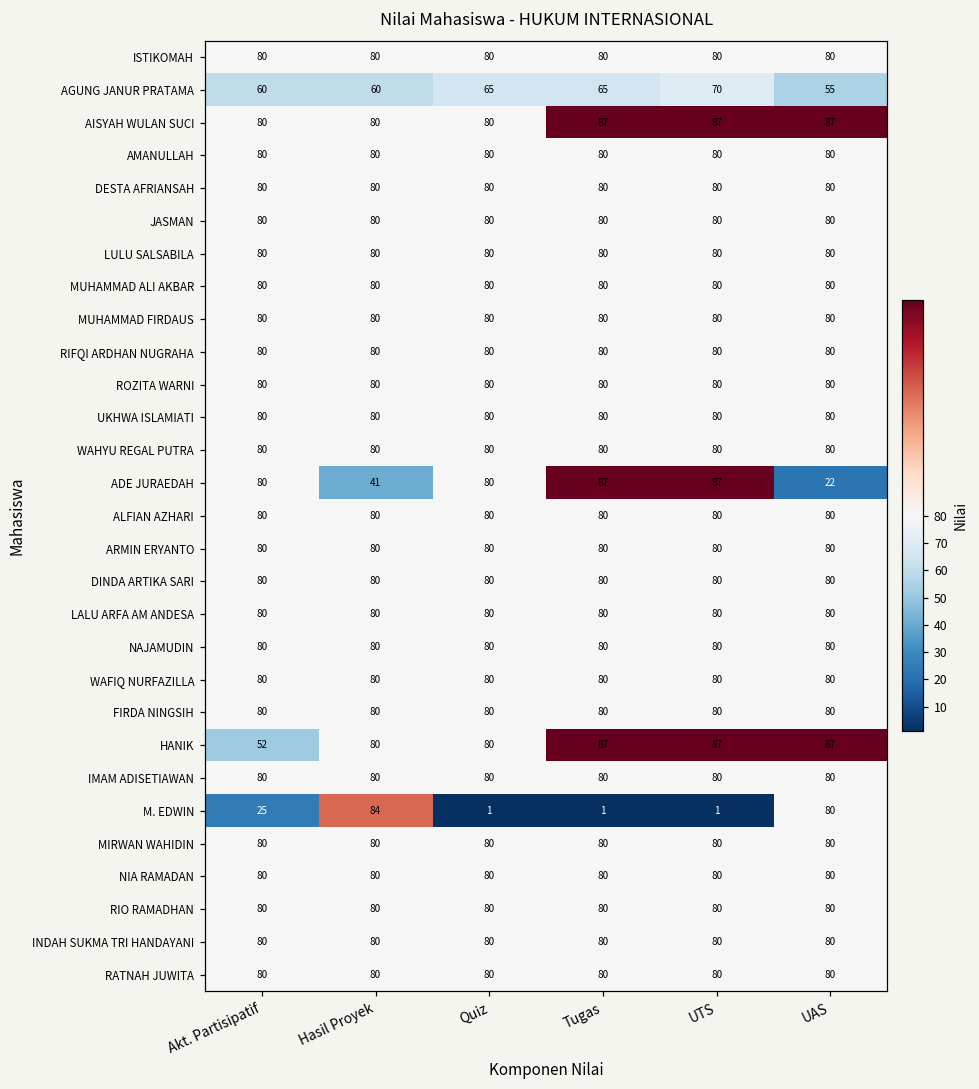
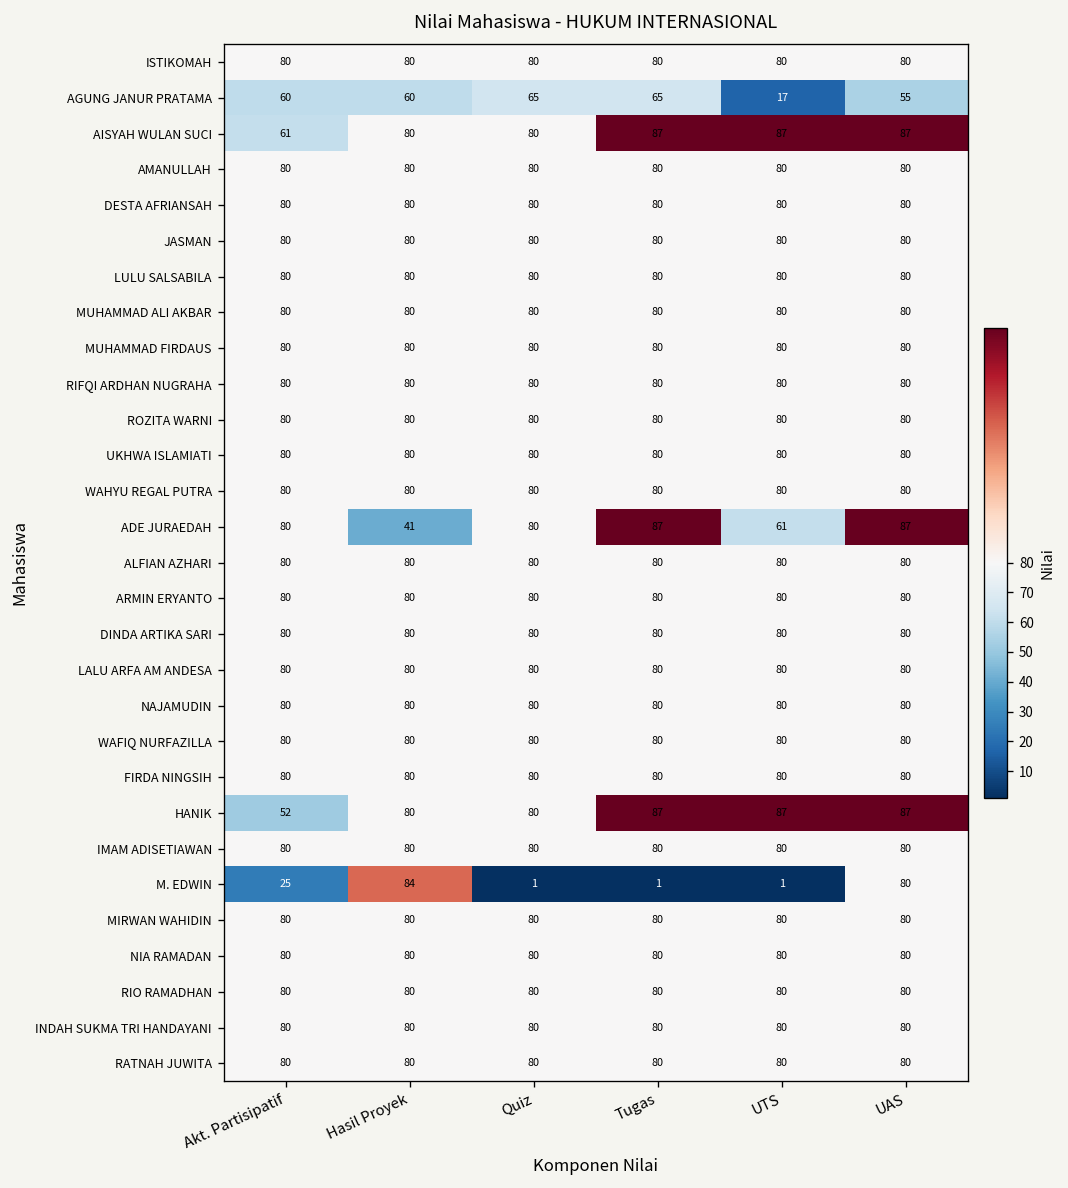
  {
    "ISTIKOMAH": {
      "Akt. Partisipatif": 80,
      "Hasil Proyek": 80,
      "Quiz": 80,
      "Tugas": 80,
      "UTS": 80,
      "UAS": 80
    },
    "AGUNG JANUR PRATAMA": {
      "Akt. Partisipatif": 60,
      "Hasil Proyek": 60,
      "Quiz": 65,
      "Tugas": 65,
-     "UTS": 70,
+     "UTS": 17,
      "UAS": 55
    },
    "AISYAH WULAN SUCI": {
-     "Akt. Partisipatif": 80,
+     "Akt. Partisipatif": 61,
      "Hasil Proyek": 80,
      "Quiz": 80,
      "Tugas": 87,
      "UTS": 87,
      "UAS": 87
    },
    "AMANULLAH": {
      "Akt. Partisipatif": 80,
      "Hasil Proyek": 80,
      "Quiz": 80,
      "Tugas": 80,
      "UTS": 80,
      "UAS": 80
    },
    "DESTA AFRIANSAH": {
      "Akt. Partisipatif": 80,
      "Hasil Proyek": 80,
      "Quiz": 80,
      "Tugas": 80,
      "UTS": 80,
      "UAS": 80
    },
    "JASMAN": {
      "Akt. Partisipatif": 80,
      "Hasil Proyek": 80,
      "Quiz": 80,
      "Tugas": 80,
      "UTS": 80,
      "UAS": 80
    },
    "LULU SALSABILA": {
      "Akt. Partisipatif": 80,
      "Hasil Proyek": 80,
      "Quiz": 80,
      "Tugas": 80,
      "UTS": 80,
      "UAS": 80
    },
    "MUHAMMAD ALI AKBAR": {
      "Akt. Partisipatif": 80,
      "Hasil Proyek": 80,
      "Quiz": 80,
      "Tugas": 80,
      "UTS": 80,
      "UAS": 80
    },
    "MUHAMMAD FIRDAUS": {
      "Akt. Partisipatif": 80,
      "Hasil Proyek": 80,
      "Quiz": 80,
      "Tugas": 80,
      "UTS": 80,
      "UAS": 80
    },
    "RIFQI ARDHAN NUGRAHA": {
      "Akt. Partisipatif": 80,
      "Hasil Proyek": 80,
      "Quiz": 80,
      "Tugas": 80,
      "UTS": 80,
      "UAS": 80
    },
    "ROZITA WARNI": {
      "Akt. Partisipatif": 80,
      "Hasil Proyek": 80,
      "Quiz": 80,
      "Tugas": 80,
      "UTS": 80,
      "UAS": 80
    },
    "UKHWA ISLAMIATI": {
      "Akt. Partisipatif": 80,
      "Hasil Proyek": 80,
      "Quiz": 80,
      "Tugas": 80,
      "UTS": 80,
      "UAS": 80
    },
    "WAHYU REGAL PUTRA": {
      "Akt. Partisipatif": 80,
      "Hasil Proyek": 80,
      "Quiz": 80,
      "Tugas": 80,
      "UTS": 80,
      "UAS": 80
    },
    "ADE JURAEDAH": {
      "Akt. Partisipatif": 80,
      "Hasil Proyek": 41,
      "Quiz": 80,
      "Tugas": 87,
-     "UTS": 87,
-     "UAS": 22
+     "UTS": 61,
+     "UAS": 87
    },
    "ALFIAN AZHARI": {
      "Akt. Partisipatif": 80,
      "Hasil Proyek": 80,
      "Quiz": 80,
      "Tugas": 80,
      "UTS": 80,
      "UAS": 80
    },
    "ARMIN ERYANTO": {
      "Akt. Partisipatif": 80,
      "Hasil Proyek": 80,
      "Quiz": 80,
      "Tugas": 80,
      "UTS": 80,
      "UAS": 80
    },
    "DINDA ARTIKA SARI": {
      "Akt. Partisipatif": 80,
      "Hasil Proyek": 80,
      "Quiz": 80,
      "Tugas": 80,
      "UTS": 80,
      "UAS": 80
    },
    "LALU ARFA AM ANDESA": {
      "Akt. Partisipatif": 80,
      "Hasil Proyek": 80,
      "Quiz": 80,
      "Tugas": 80,
      "UTS": 80,
      "UAS": 80
    },
    "NAJAMUDIN": {
      "Akt. Partisipatif": 80,
      "Hasil Proyek": 80,
      "Quiz": 80,
      "Tugas": 80,
      "UTS": 80,
      "UAS": 80
    },
    "WAFIQ NURFAZILLA": {
      "Akt. Partisipatif": 80,
      "Hasil Proyek": 80,
      "Quiz": 80,
      "Tugas": 80,
      "UTS": 80,
      "UAS": 80
    },
    "FIRDA NINGSIH": {
      "Akt. Partisipatif": 80,
      "Hasil Proyek": 80,
      "Quiz": 80,
      "Tugas": 80,
      "UTS": 80,
      "UAS": 80
    },
    "HANIK": {
      "Akt. Partisipatif": 52,
      "Hasil Proyek": 80,
      "Quiz": 80,
      "Tugas": 87,
      "UTS": 87,
      "UAS": 87
    },
    "IMAM ADISETIAWAN": {
      "Akt. Partisipatif": 80,
      "Hasil Proyek": 80,
      "Quiz": 80,
      "Tugas": 80,
      "UTS": 80,
      "UAS": 80
    },
    "M. EDWIN": {
      "Akt. Partisipatif": 25,
      "Hasil Proyek": 84,
      "Quiz": 1,
      "Tugas": 1,
      "UTS": 1,
      "UAS": 80
    },
    "MIRWAN WAHIDIN": {
      "Akt. Partisipatif": 80,
      "Hasil Proyek": 80,
      "Quiz": 80,
      "Tugas": 80,
      "UTS": 80,
      "UAS": 80
    },
    "NIA RAMADAN": {
      "Akt. Partisipatif": 80,
      "Hasil Proyek": 80,
      "Quiz": 80,
      "Tugas": 80,
      "UTS": 80,
      "UAS": 80
    },
    "RIO RAMADHAN": {
      "Akt. Partisipatif": 80,
      "Hasil Proyek": 80,
      "Quiz": 80,
      "Tugas": 80,
      "UTS": 80,
      "UAS": 80
    },
    "INDAH SUKMA TRI HANDAYANI": {
      "Akt. Partisipatif": 80,
      "Hasil Proyek": 80,
      "Quiz": 80,
      "Tugas": 80,
      "UTS": 80,
      "UAS": 80
    },
    "RATNAH JUWITA": {
      "Akt. Partisipatif": 80,
      "Hasil Proyek": 80,
      "Quiz": 80,
      "Tugas": 80,
      "UTS": 80,
      "UAS": 80
    }
  }
